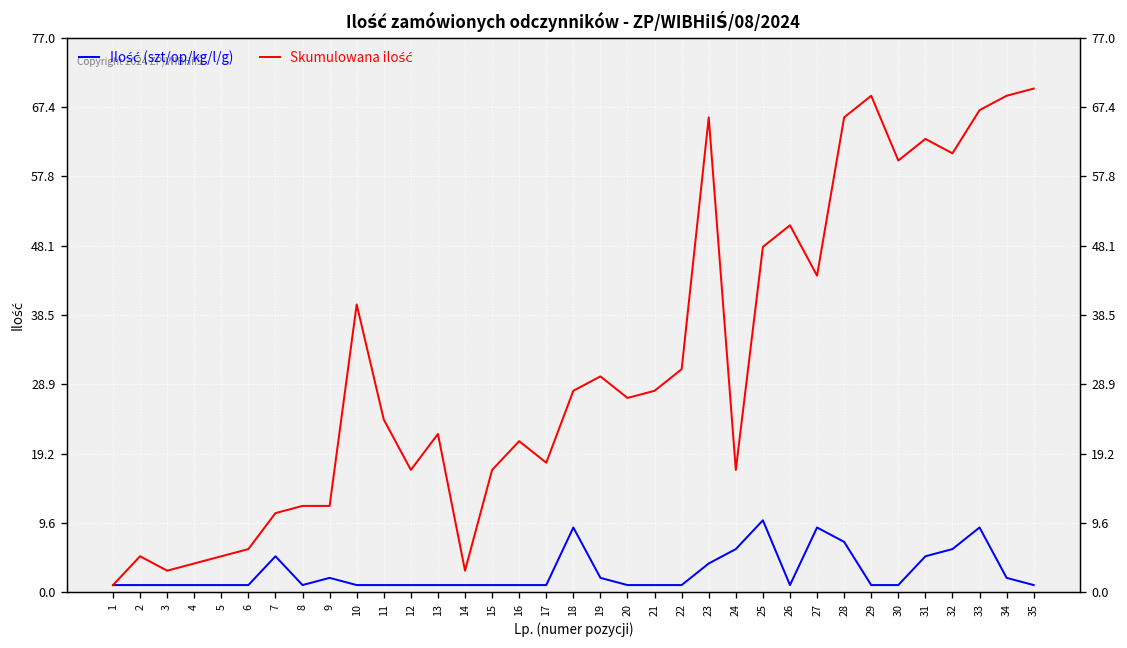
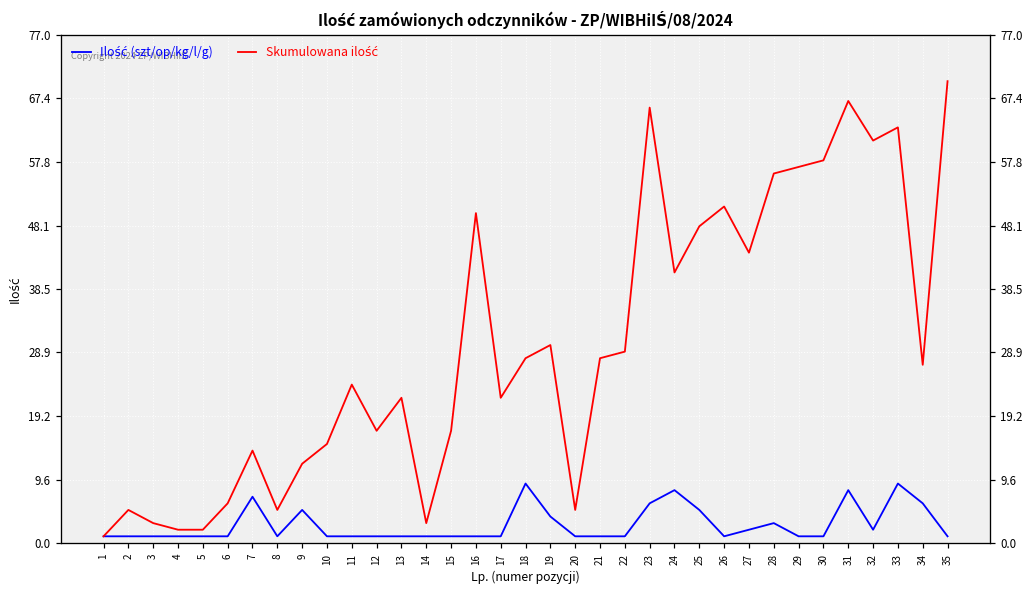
  {
    "Ilość (szt/op/kg/l/g)": {
      "2": 1,
      "3": 1,
      "4": 1,
      "5": 1,
      "6": 1,
-     "7": 5,
+     "7": 7,
      "8": 1,
-     "9": 2,
+     "9": 5,
      "10": 1,
      "11": 1,
      "12": 1,
      "13": 1,
      "14": 1,
      "15": 1,
      "16": 1,
      "17": 1,
      "18": 9,
-     "19": 2,
+     "19": 4,
      "20": 1,
      "21": 1,
      "22": 1,
-     "23": 4,
-     "24": 6,
-     "25": 10,
+     "23": 6,
+     "24": 8,
+     "25": 5,
      "26": 1,
-     "27": 9,
-     "28": 7,
+     "27": 2,
+     "28": 3,
      "29": 1,
      "30": 1,
-     "31": 5,
-     "32": 6,
+     "31": 8,
+     "32": 2,
      "33": 9,
-     "34": 2,
+     "34": 6,
      "35": 1
    },
    "Skumulowana ilość": {
      "2": 5,
      "3": 3,
-     "4": 4,
-     "5": 5,
+     "4": 2,
+     "5": 2,
      "6": 6,
-     "7": 11,
-     "8": 12,
+     "7": 14,
+     "8": 5,
      "9": 12,
-     "10": 40,
+     "10": 15,
      "11": 24,
      "12": 17,
      "13": 22,
      "14": 3,
      "15": 17,
-     "16": 21,
-     "17": 18,
+     "16": 50,
+     "17": 22,
      "18": 28,
      "19": 30,
-     "20": 27,
+     "20": 5,
      "21": 28,
-     "22": 31,
+     "22": 29,
      "23": 66,
-     "24": 17,
+     "24": 41,
      "25": 48,
      "26": 51,
      "27": 44,
-     "28": 66,
-     "29": 69,
-     "30": 60,
-     "31": 63,
+     "28": 56,
+     "29": 57,
+     "30": 58,
+     "31": 67,
      "32": 61,
-     "33": 67,
-     "34": 69,
+     "33": 63,
+     "34": 27,
      "35": 70
    }
  }
